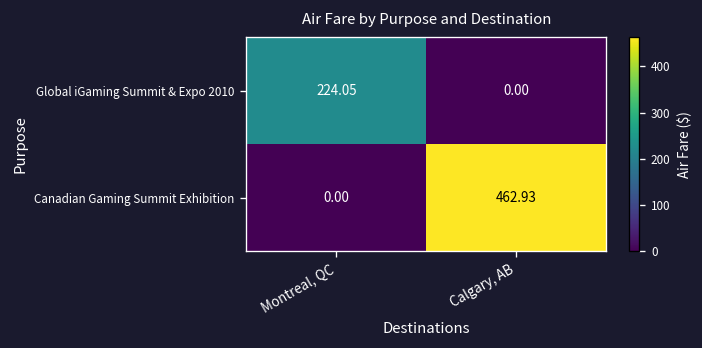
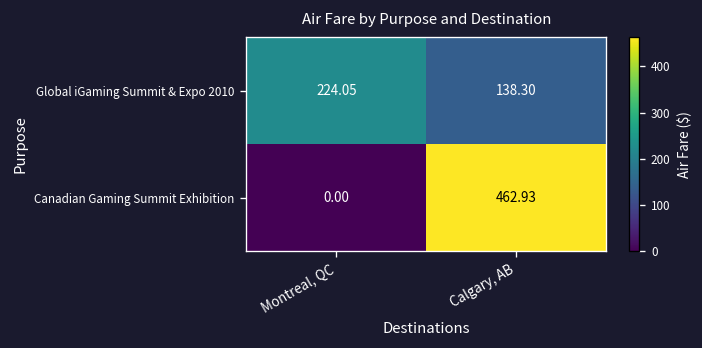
  {
    "Global iGaming Summit & Expo 2010": {
      "Montreal, QC": 224.05,
-     "Calgary, AB": 0.00
+     "Calgary, AB": 138.30
    },
    "Canadian Gaming Summit Exhibition": {
      "Montreal, QC": 0.00,
      "Calgary, AB": 462.93
    }
  }
